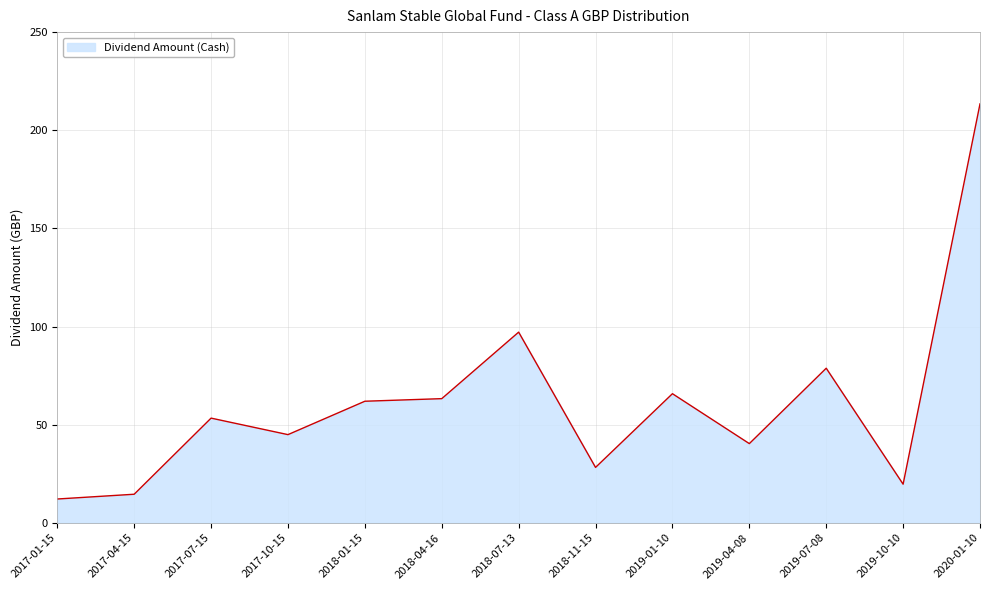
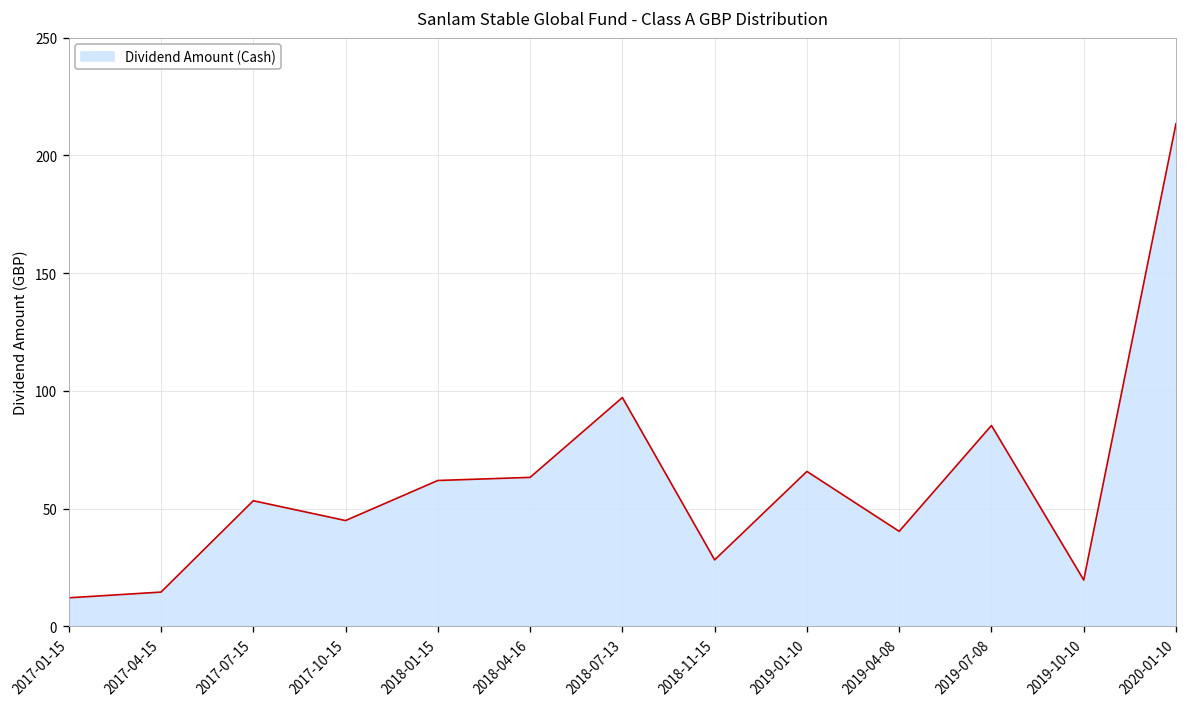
  {
    "2017-01-15": 12,
    "2017-04-15": 15,
    "2017-07-15": 53,
    "2017-10-15": 45,
    "2018-01-15": 62,
    "2018-04-16": 63,
    "2018-07-13": 97,
    "2018-11-15": 28,
    "2019-01-10": 66,
    "2019-04-08": 40,
-   "2019-07-08": 79,
+   "2019-07-08": 85,
    "2019-10-10": 20,
    "2020-01-10": 213
  }
